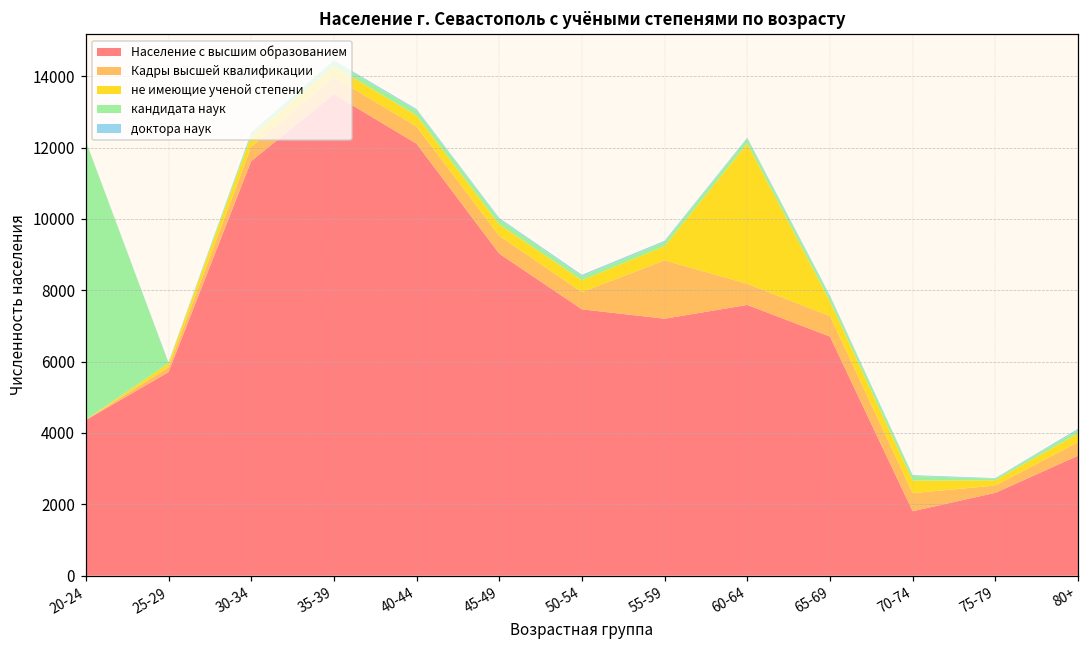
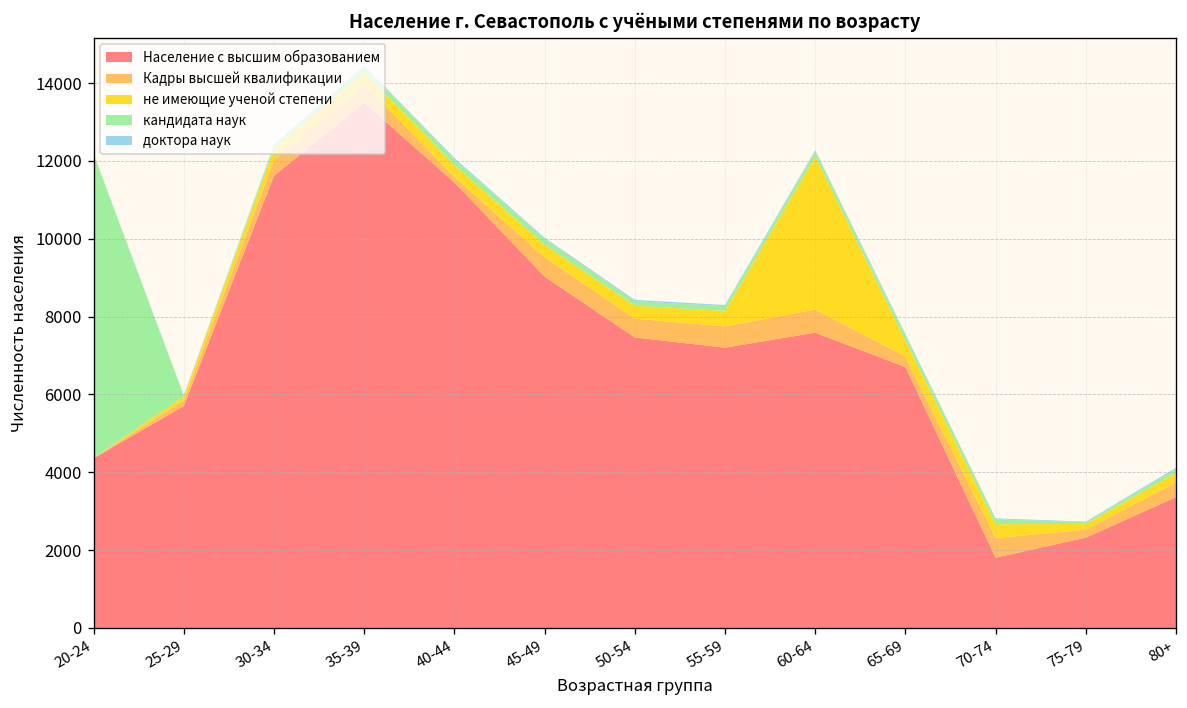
  {
    "Население с высшим образованием": {
      "25-29": 5700,
      "30-34": 11600,
-     "40-44": 12100,
+     "40-44": 11400,
      "45-49": 9000,
      "50-54": 7500,
      "55-59": 7200,
      "60-64": 7600,
      "65-69": 6700,
      "70-74": 1800,
      "75-79": 2300,
      "80+": 3400
    },
    "Кадры высшей квалификации": {
      "25-29": 100,
      "30-34": 400,
-     "40-44": 500,
+     "40-44": 100,
      "45-49": 500,
      "50-54": 500,
-     "55-59": 1600,
+     "55-59": 500,
      "60-64": 600,
-     "65-69": 600,
+     "65-69": 300,
      "70-74": 500,
      "75-79": 200,
      "80+": 400
    },
    "не имеющие ученой степени": {
      "30-34": 300,
      "40-44": 300,
      "45-49": 300,
      "50-54": 300,
      "55-59": 400,
      "60-64": 3900,
      "65-69": 400,
      "70-74": 400,
      "80+": 200
    }
  }
